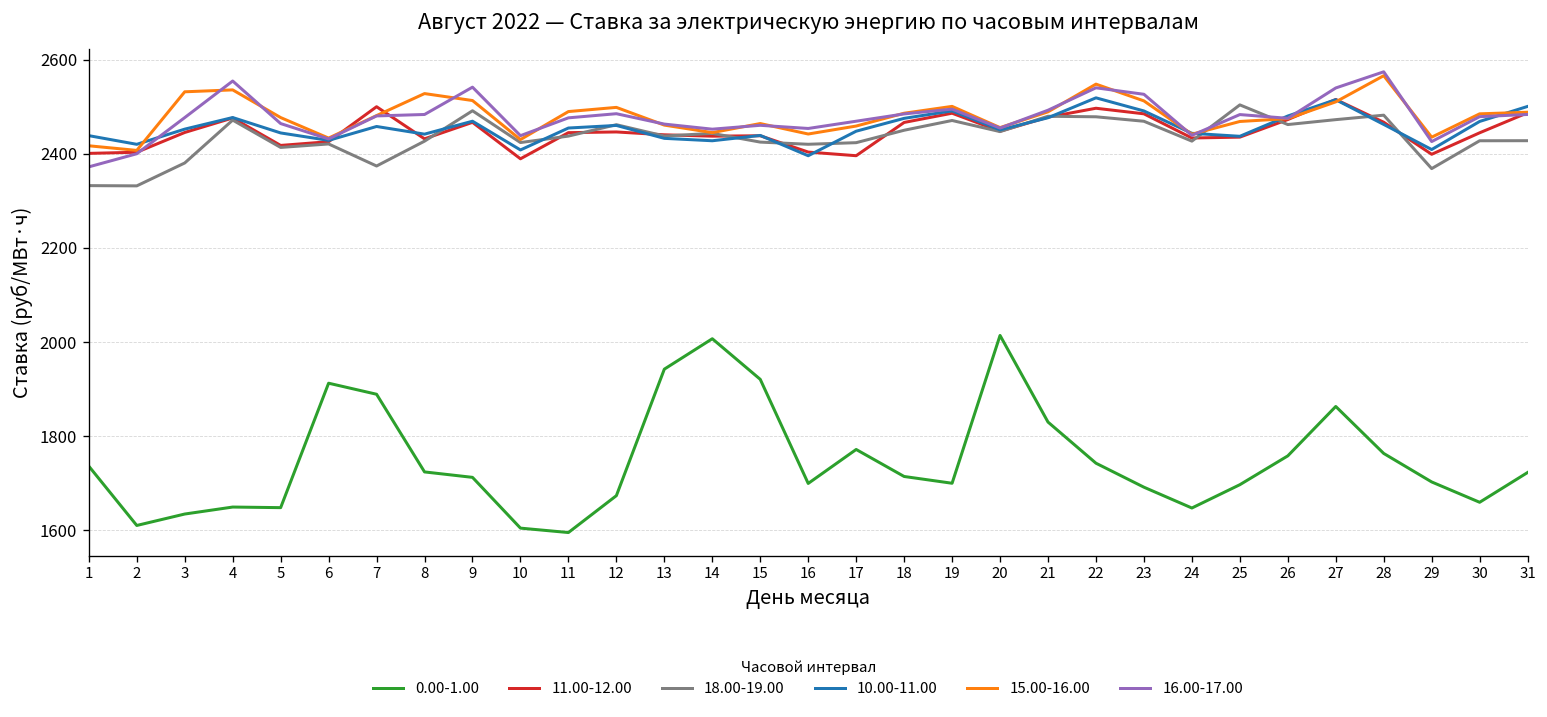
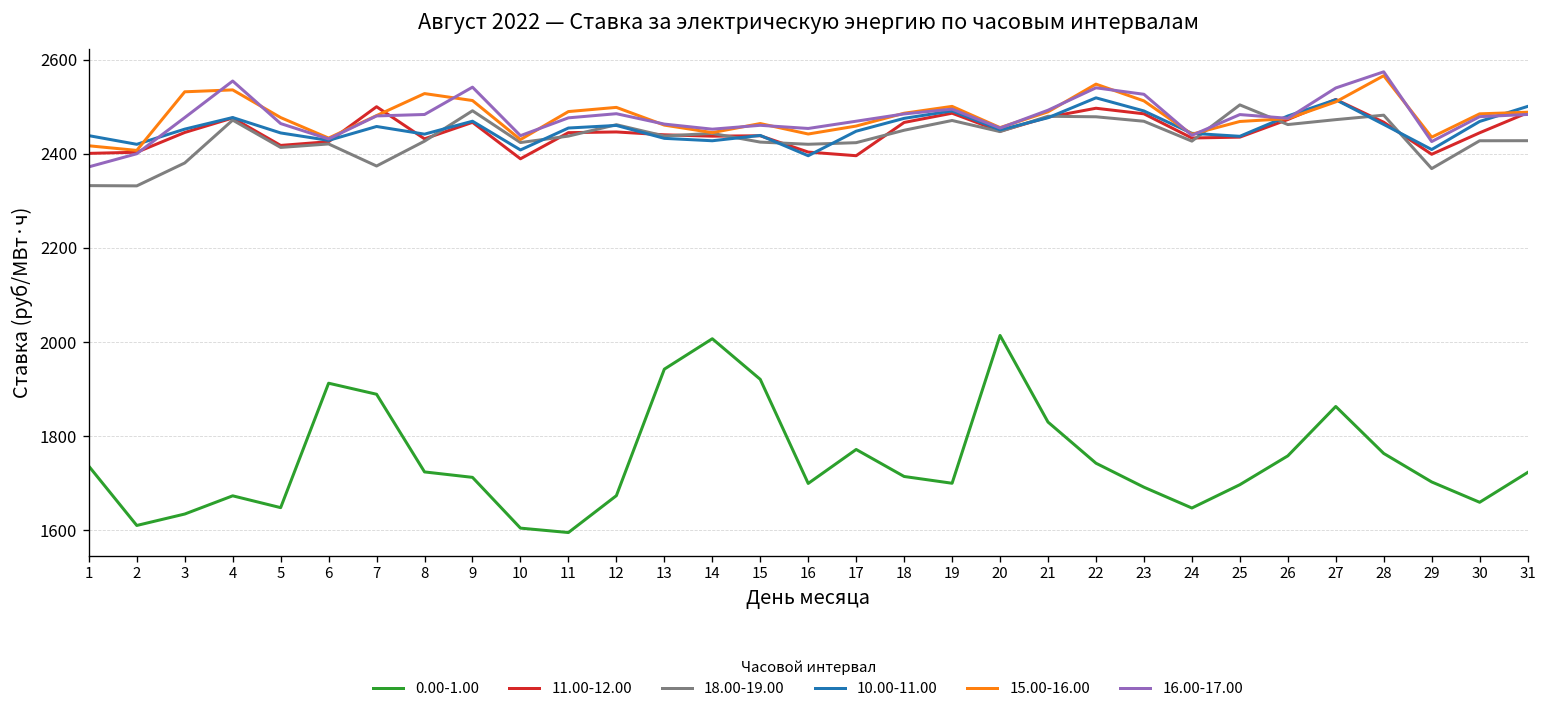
  {
    "0.00-1.00": {
      "1": 1740,
      "2": 1610,
      "3": 1630,
-     "4": 1650,
+     "4": 1670,
      "5": 1650,
      "6": 1910,
      "7": 1890,
      "8": 1720,
      "9": 1710,
      "10": 1600,
      "11": 1600,
      "12": 1670,
      "13": 1940,
      "14": 2010,
      "15": 1920,
      "16": 1700,
      "17": 1770,
      "18": 1710,
      "19": 1700,
      "20": 2010,
      "21": 1830,
      "22": 1740,
      "23": 1690,
      "24": 1650,
      "25": 1700,
      "26": 1760,
      "27": 1860,
      "28": 1760,
      "29": 1700,
      "30": 1660,
      "31": 1720
    },
    "11.00-12.00": {
      "1": 2400,
      "3": 2450,
      "7": 2500,
      "10": 2390,
      "11": 2440,
      "12": 2450,
      "16": 2400,
      "17": 2400,
      "18": 2470,
      "22": 2500,
      "29": 2400,
      "30": 2440
    },
    "18.00-19.00": {
      "1": 2330,
      "2": 2330,
      "3": 2380,
      "7": 2370,
      "9": 2490,
      "11": 2440,
      "15": 2420,
      "16": 2420,
      "17": 2420,
      "18": 2450,
      "19": 2470,
      "22": 2480,
      "23": 2470,
      "24": 2430,
      "25": 2500,
      "26": 2460,
      "27": 2470,
      "28": 2480,
      "29": 2370,
      "30": 2430,
      "31": 2430
    },
    "10.00-11.00": {
      "1": 2440,
      "2": 2420,
      "3": 2450,
      "5": 2440,
      "7": 2460,
      "8": 2440,
      "10": 2410,
      "11": 2450,
      "14": 2430,
      "16": 2400,
      "17": 2450,
      "18": 2480,
      "22": 2520,
      "29": 2410,
      "30": 2470,
      "31": 2500
    },
    "15.00-16.00": {
      "1": 2420,
      "3": 2530,
      "4": 2540,
      "5": 2480,
      "8": 2530,
      "9": 2510,
      "11": 2490,
      "12": 2500,
      "16": 2440,
      "17": 2460,
      "22": 2550,
      "23": 2510,
      "25": 2470,
      "28": 2570,
      "29": 2440
    },
    "16.00-17.00": {
      "1": 2370,
      "3": 2480,
      "4": 2550,
      "5": 2460,
      "8": 2480,
      "9": 2540,
      "10": 2440,
      "11": 2480,
      "12": 2490,
      "14": 2450,
      "16": 2450,
      "17": 2470,
      "22": 2540,
      "23": 2530,
      "25": 2480,
      "27": 2540,
      "28": 2570,
      "29": 2430
    }
  }
